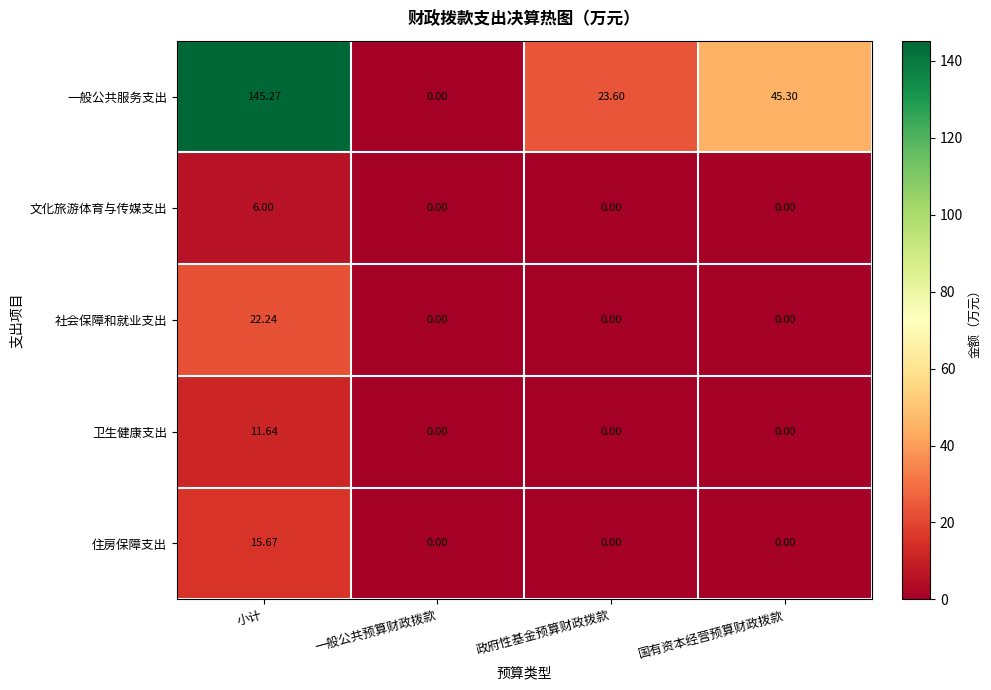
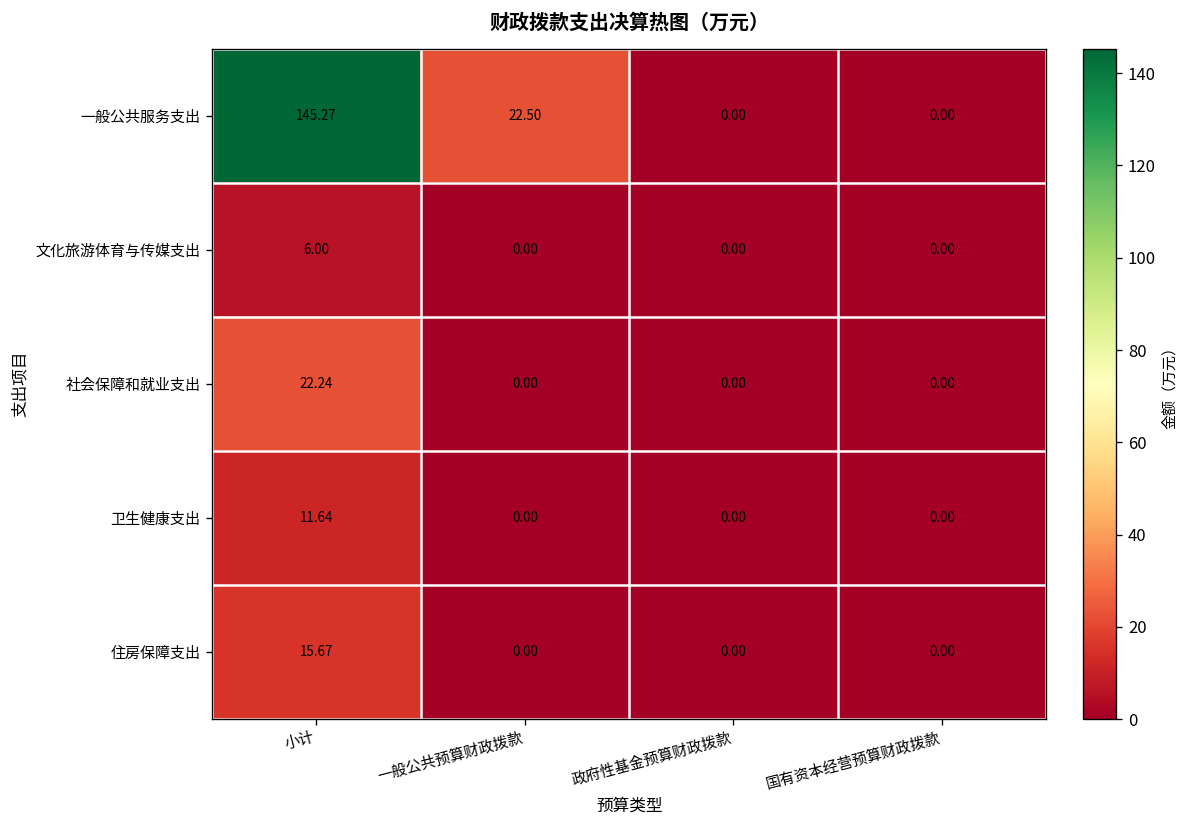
  {
    "一般公共服务支出": {
      "小计": 145.27,
-     "一般公共预算财政拨款": 0.00,
-     "政府性基金预算财政拨款": 23.60,
-     "国有资本经营预算财政拨款": 45.30
+     "一般公共预算财政拨款": 22.50,
+     "政府性基金预算财政拨款": 0.00,
+     "国有资本经营预算财政拨款": 0.00
    },
    "文化旅游体育与传媒支出": {
      "小计": 6.00,
      "一般公共预算财政拨款": 0.00,
      "政府性基金预算财政拨款": 0.00,
      "国有资本经营预算财政拨款": 0.00
    },
    "社会保障和就业支出": {
      "小计": 22.24,
      "一般公共预算财政拨款": 0.00,
      "政府性基金预算财政拨款": 0.00,
      "国有资本经营预算财政拨款": 0.00
    },
    "卫生健康支出": {
      "小计": 11.64,
      "一般公共预算财政拨款": 0.00,
      "政府性基金预算财政拨款": 0.00,
      "国有资本经营预算财政拨款": 0.00
    },
    "住房保障支出": {
      "小计": 15.67,
      "一般公共预算财政拨款": 0.00,
      "政府性基金预算财政拨款": 0.00,
      "国有资本经营预算财政拨款": 0.00
    }
  }
